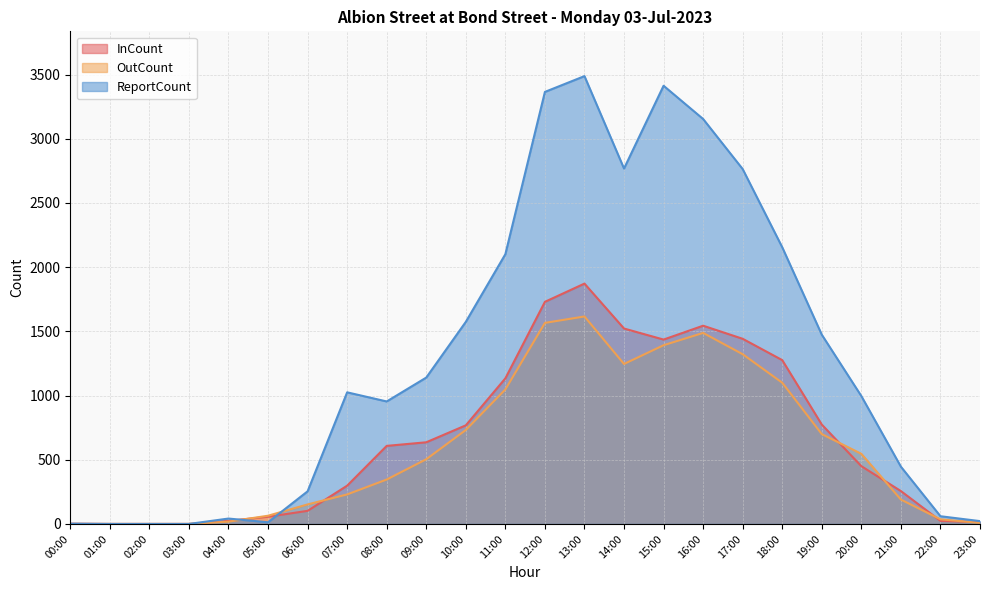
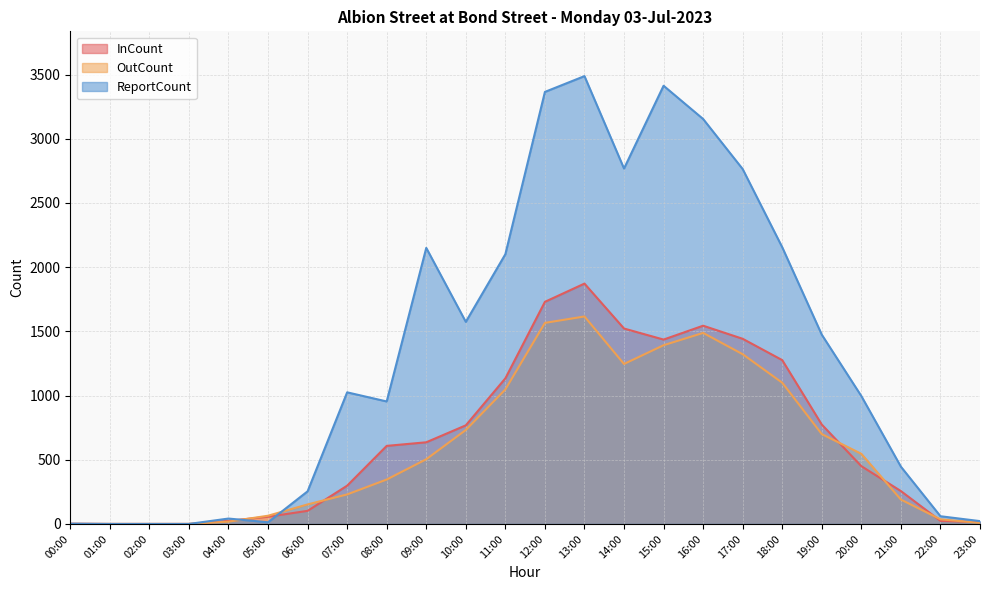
  {
    "ReportCount": {
      "05:00": 10,
      "06:00": 250,
      "07:00": 1030,
      "08:00": 950,
-     "09:00": 1140,
+     "09:00": 2150,
      "10:00": 1570,
      "11:00": 2100,
      "12:00": 3370,
      "13:00": 3490,
      "14:00": 2770,
      "15:00": 3410,
      "16:00": 3150,
      "17:00": 2760,
      "18:00": 2160,
      "19:00": 1470,
      "20:00": 1000,
      "21:00": 450,
      "22:00": 60
    }
  }
